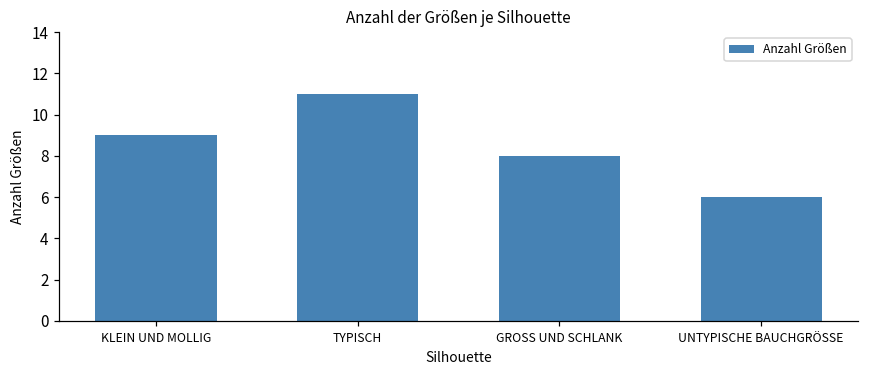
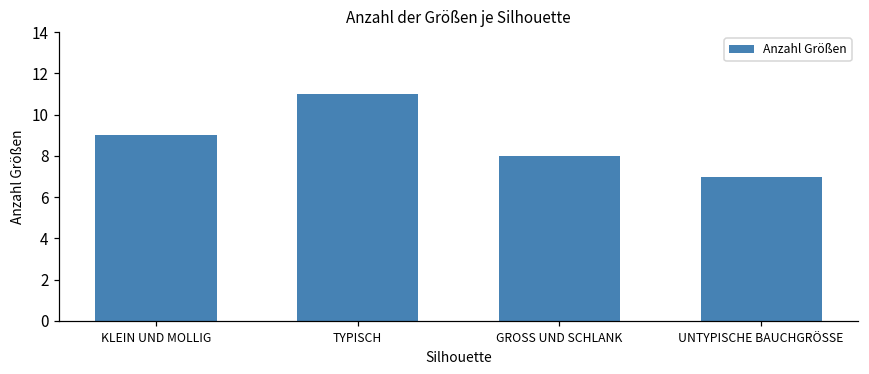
  {
    "KLEIN UND MOLLIG": 9,
    "TYPISCH": 11,
    "GROSS UND SCHLANK": 8,
-   "UNTYPISCHE BAUCHGRÖSSE": 6
+   "UNTYPISCHE BAUCHGRÖSSE": 7
  }
